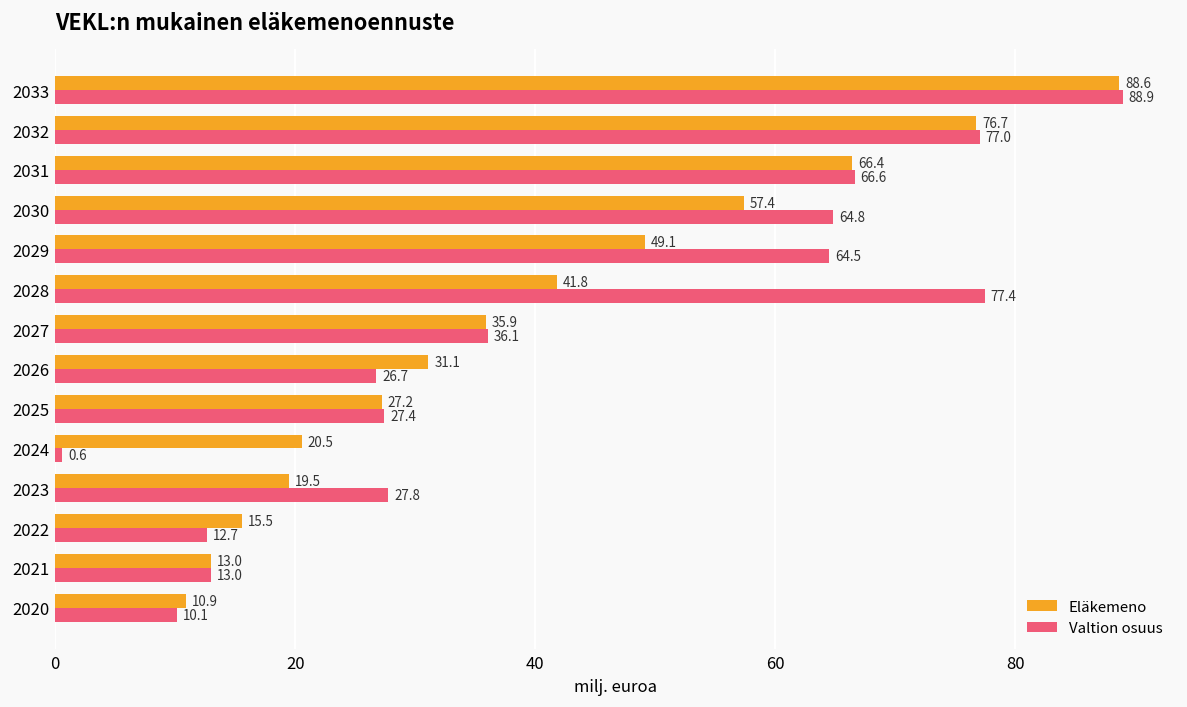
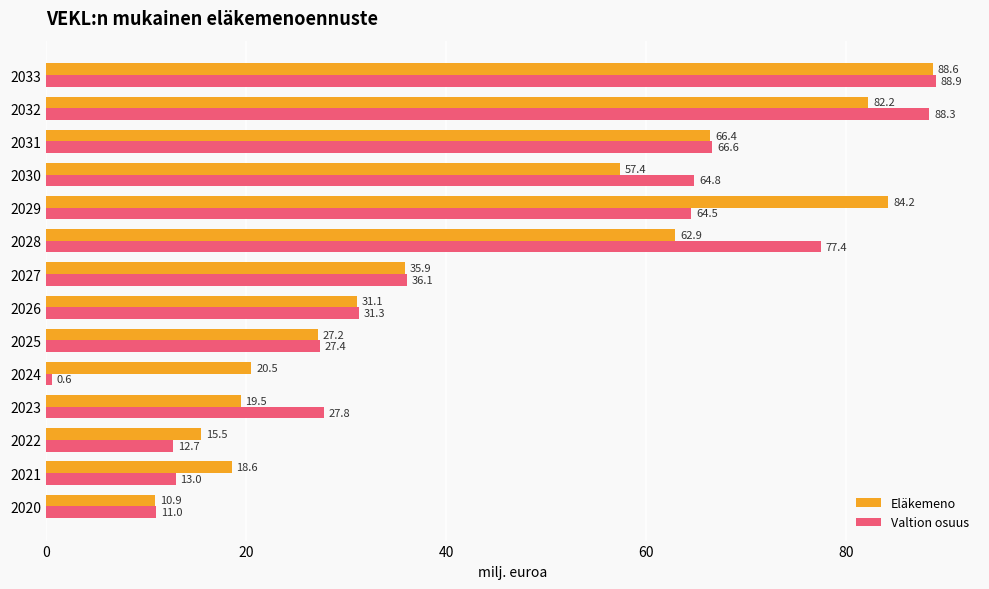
  {
    "Eläkemeno": {
      "2033": 88.6,
-     "2032": 76.7,
+     "2032": 82.2,
      "2031": 66.4,
      "2030": 57.4,
-     "2029": 49.1,
-     "2028": 41.8,
+     "2029": 84.2,
+     "2028": 62.9,
      "2027": 35.9,
      "2026": 31.1,
      "2025": 27.2,
      "2024": 20.5,
      "2023": 19.5,
      "2022": 15.5,
-     "2021": 13.0,
+     "2021": 18.6,
      "2020": 10.9
    },
    "Valtion osuus": {
      "2033": 88.9,
-     "2032": 77.0,
+     "2032": 88.3,
      "2031": 66.6,
      "2030": 64.8,
      "2029": 64.5,
      "2028": 77.4,
      "2027": 36.1,
-     "2026": 26.7,
+     "2026": 31.3,
      "2025": 27.4,
      "2024": 0.6,
      "2023": 27.8,
      "2022": 12.7,
      "2021": 13.0,
-     "2020": 10.1
+     "2020": 11.0
    }
  }
